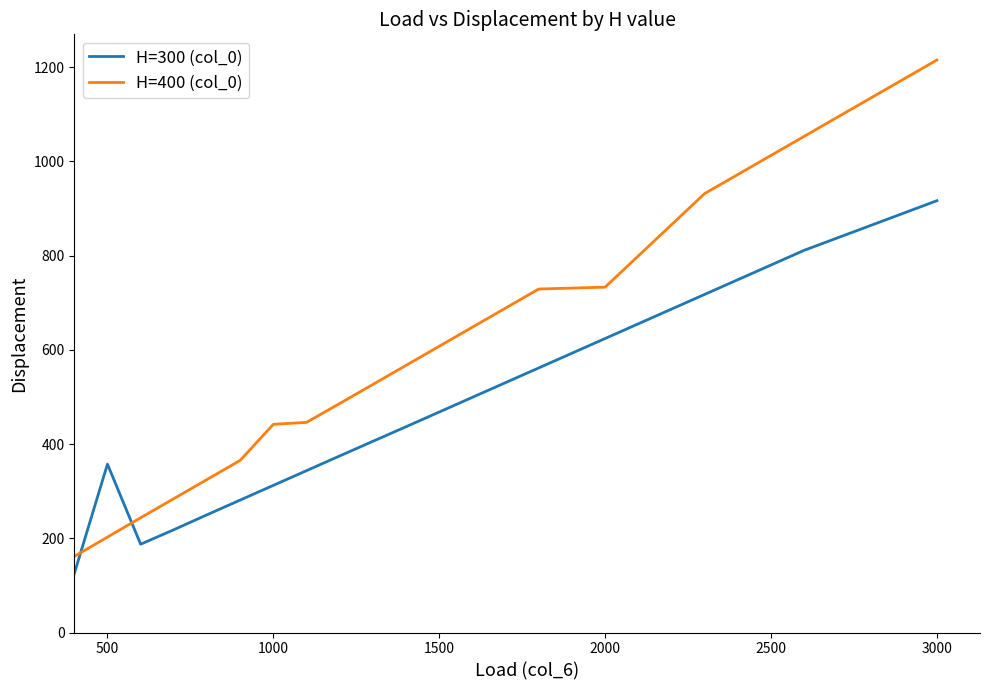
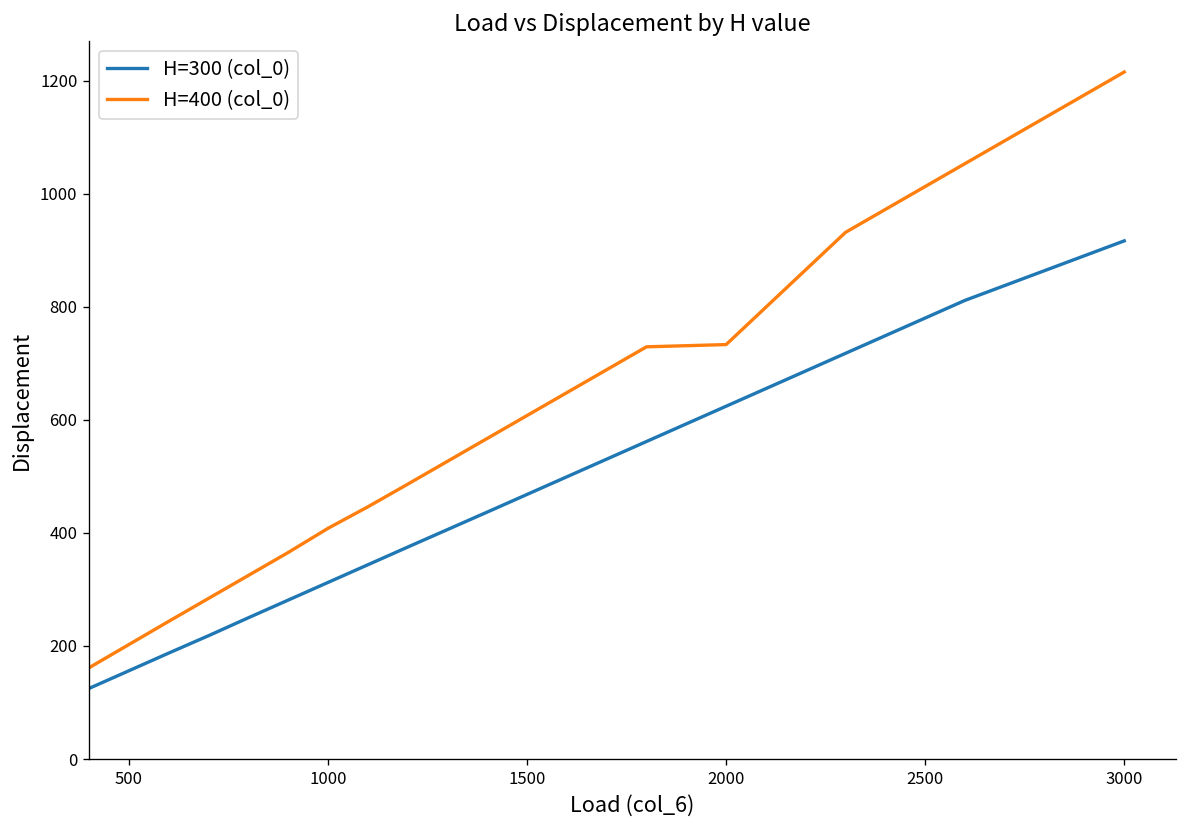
  {
    "H=300 (col_0)": {
-     "500": 360,
+     "500": 160,
      "1000": 310,
      "2000": 620,
      "3000": 920
    },
    "H=400 (col_0)": {
      "500": 200,
-     "1000": 440,
+     "1000": 410,
      "2000": 730,
      "3000": 1220
    }
  }
